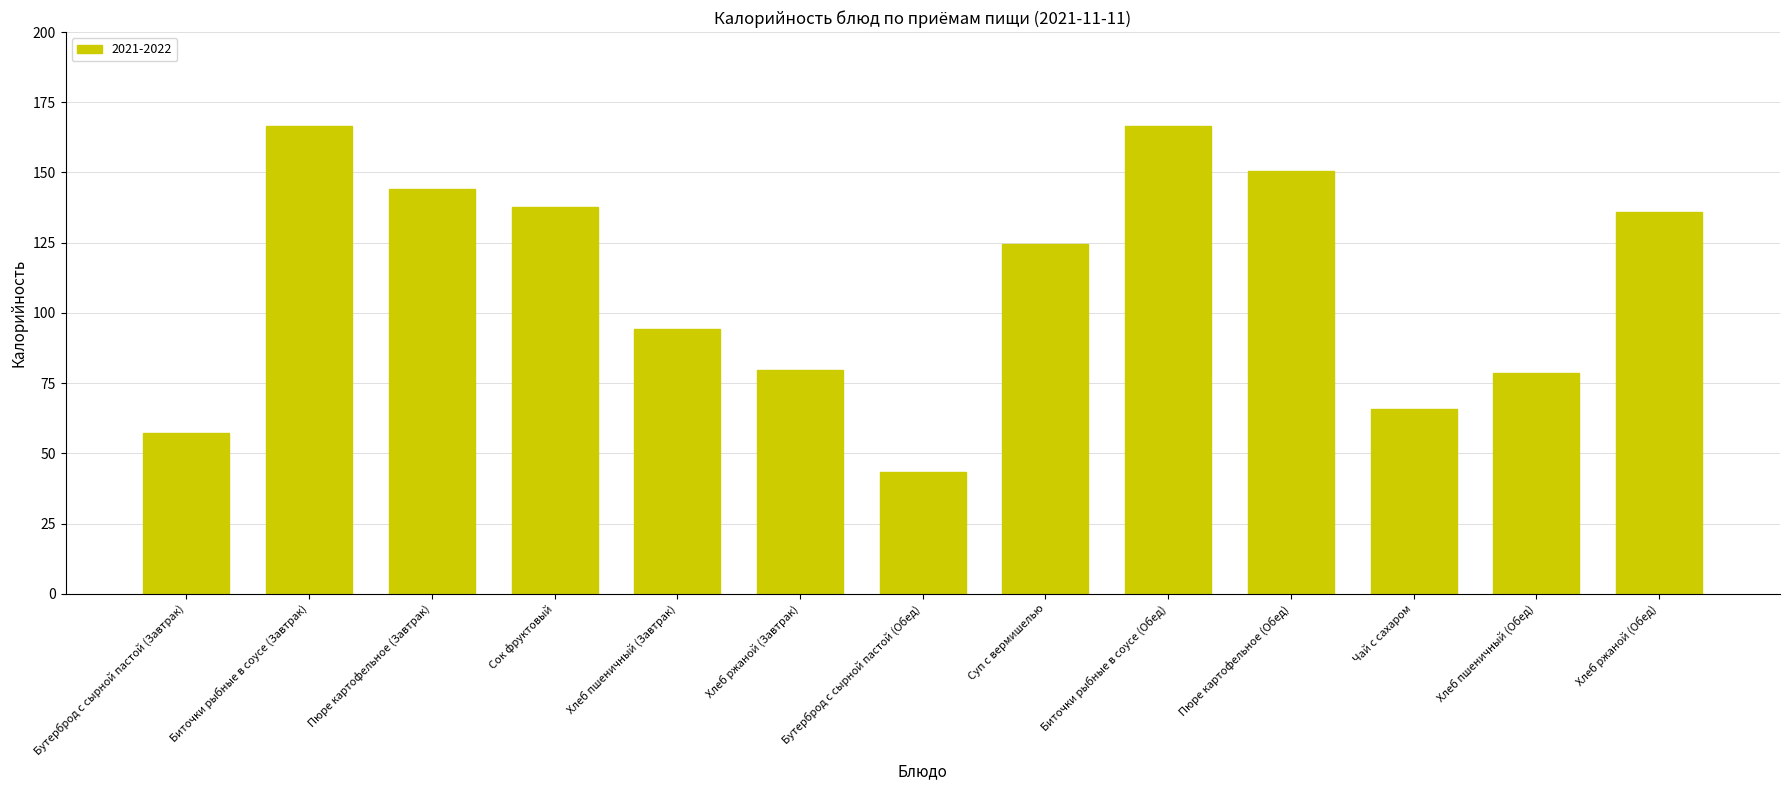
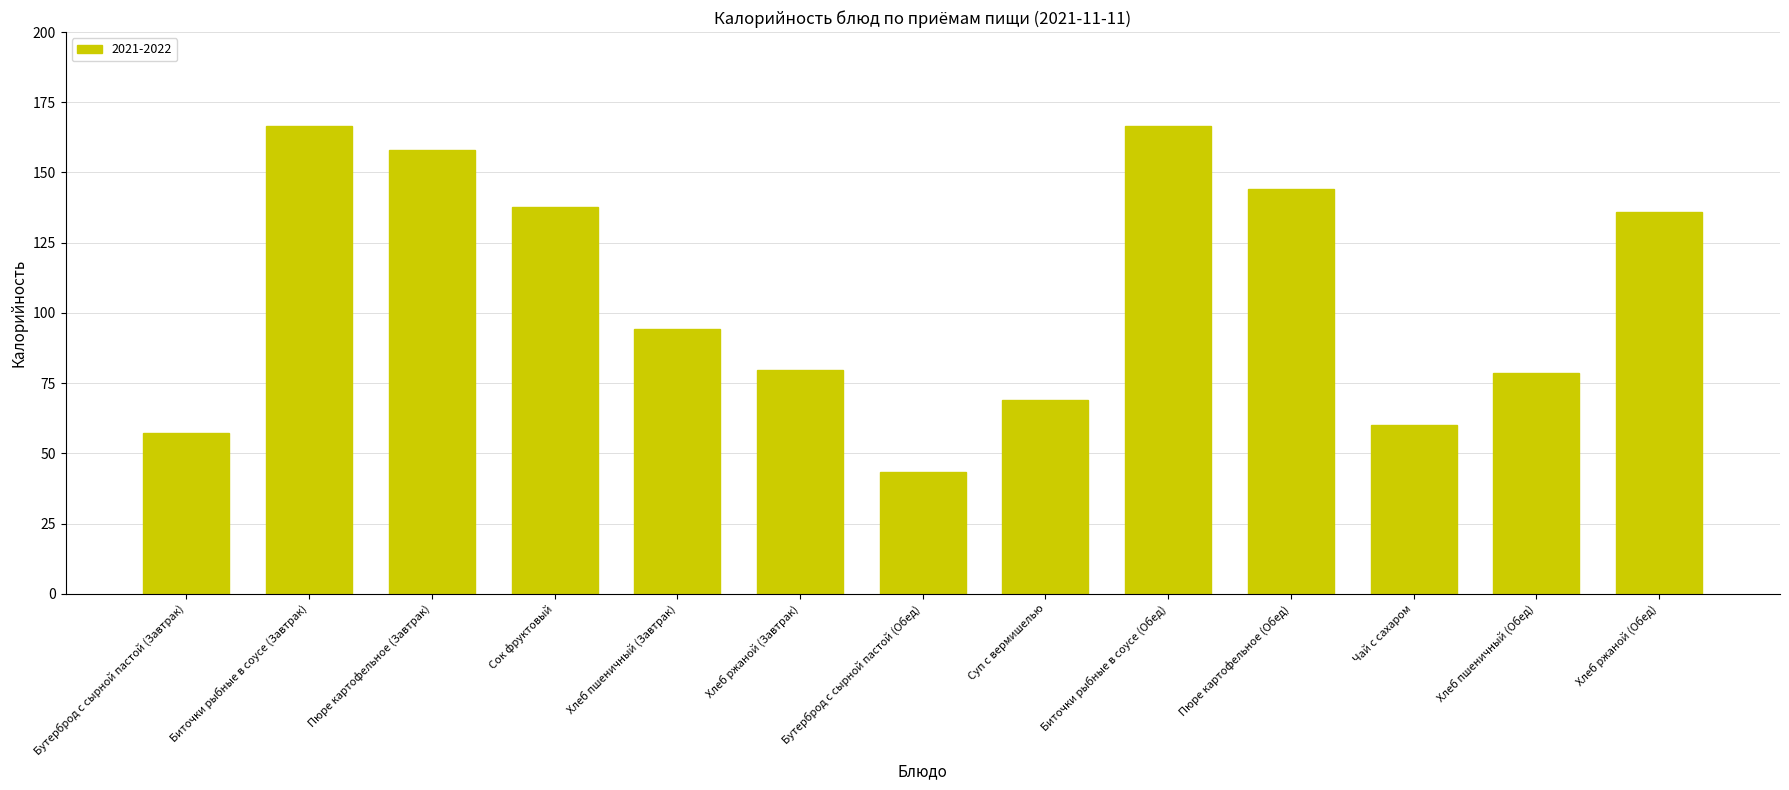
  {
    "Бутерброд с сырной пастой (Завтрак)": 57,
    "Биточки рыбные в соусе (Завтрак)": 167,
-   "Пюре картофельное (Завтрак)": 144,
+   "Пюре картофельное (Завтрак)": 158,
    "Сок фруктовый": 138,
    "Хлеб пшеничный (Завтрак)": 94,
    "Хлеб ржаной (Завтрак)": 80,
    "Бутерброд с сырной пастой (Обед)": 44,
-   "Суп с вермишелью": 124,
+   "Суп с вермишелью": 69,
    "Биточки рыбные в соусе (Обед)": 167,
-   "Пюре картофельное (Обед)": 151,
-   "Чай с сахаром": 66,
+   "Пюре картофельное (Обед)": 144,
+   "Чай с сахаром": 60,
    "Хлеб пшеничный (Обед)": 79,
    "Хлеб ржаной (Обед)": 136
  }
